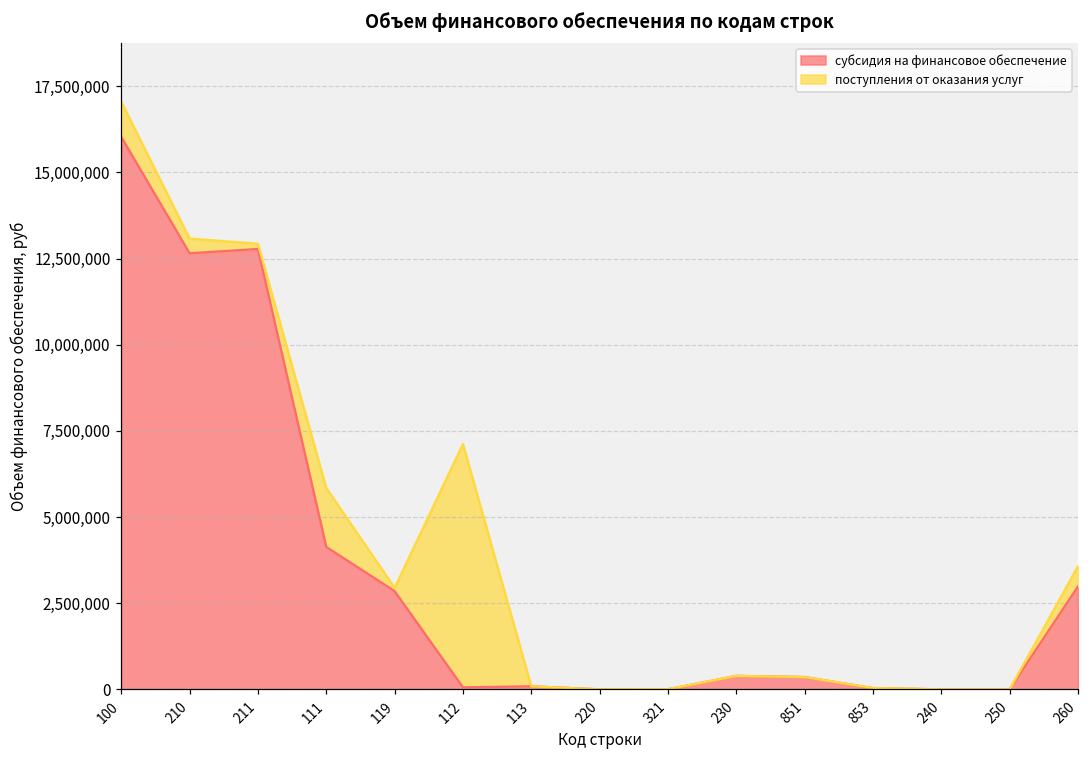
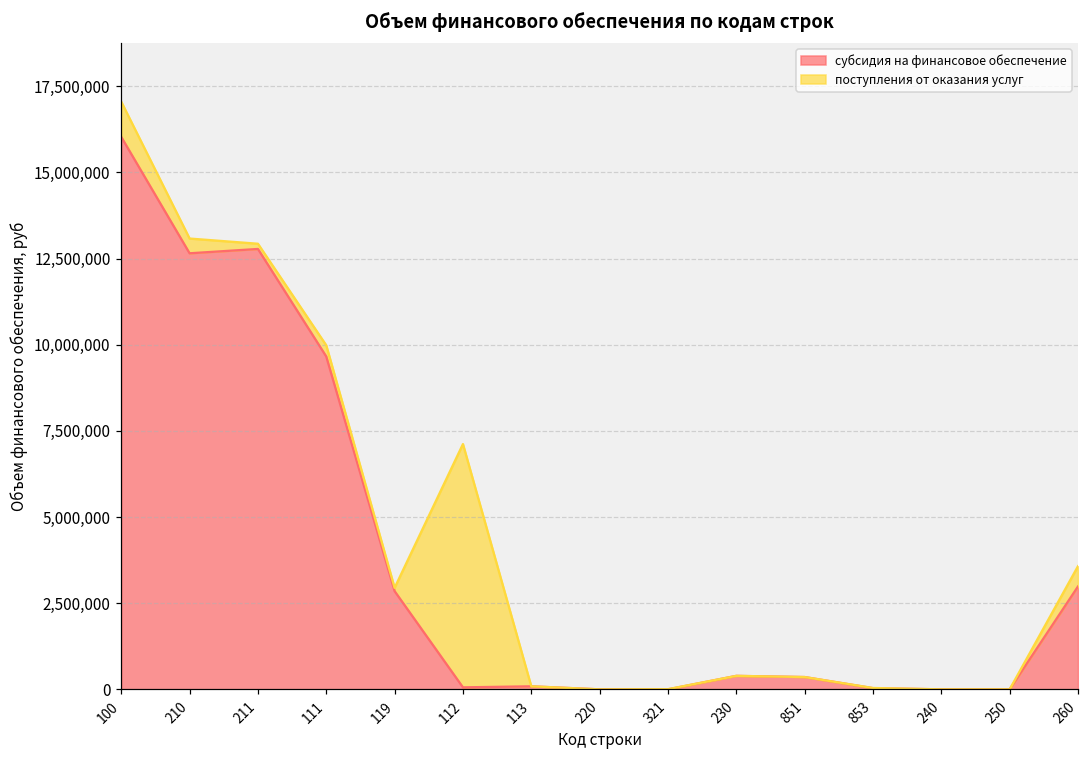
  {
    "субсидия на финансовое обеспечение": {
      "100": "16,000,000",
      "210": "12,700,000",
      "211": "12,800,000",
-     "111": "4,100,000",
+     "111": "9,700,000",
      "119": "2,800,000",
      "112": "100,000",
      "260": "3,000,000"
    },
    "поступления от оказания услуг": {
      "100": "1,000,000",
      "210": "400,000",
      "211": "200,000",
-     "111": "1,700,000",
+     "111": "300,000",
      "119": "100,000",
      "112": "7,100,000",
      "260": "600,000"
    }
  }
